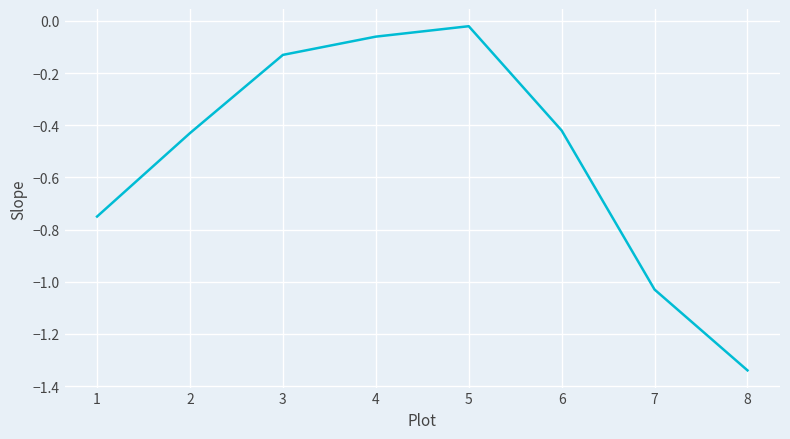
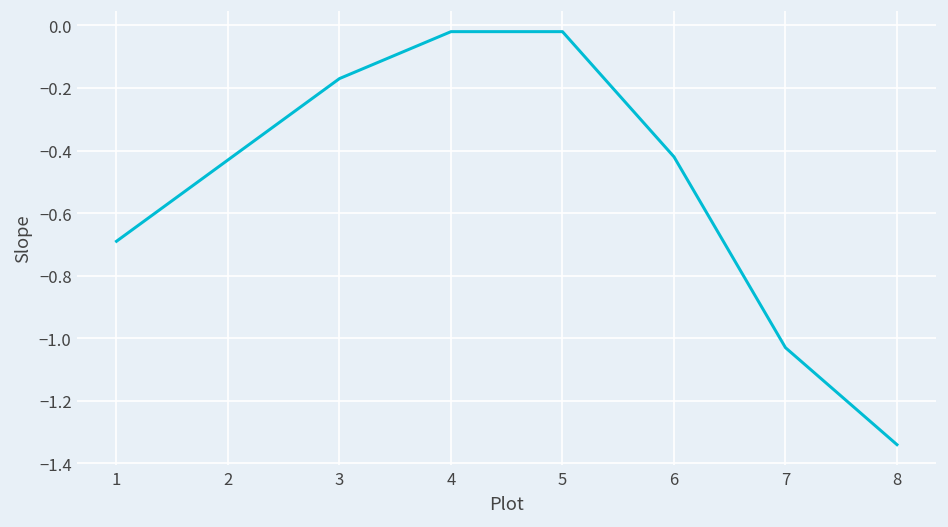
  {
-   "1": -0.75,
+   "1": -0.69,
    "2": -0.43,
-   "3": -0.13,
-   "4": -0.06,
+   "3": -0.17,
+   "4": -0.02,
    "5": -0.02,
    "6": -0.42,
    "7": -1.03,
    "8": -1.34
  }
